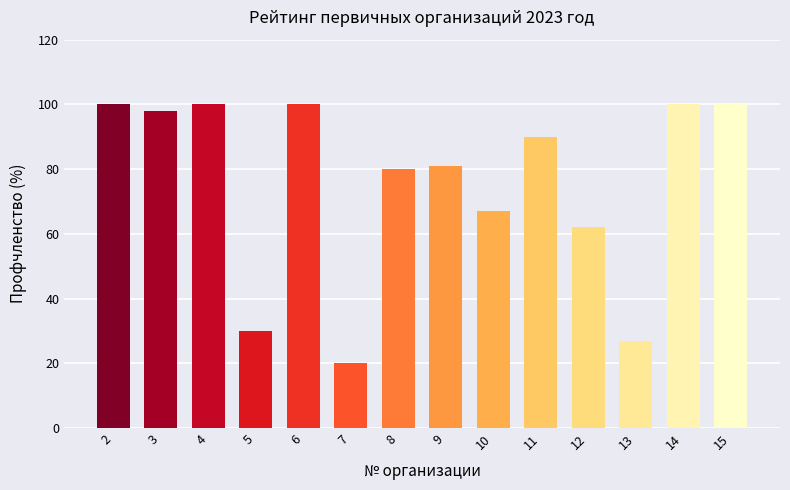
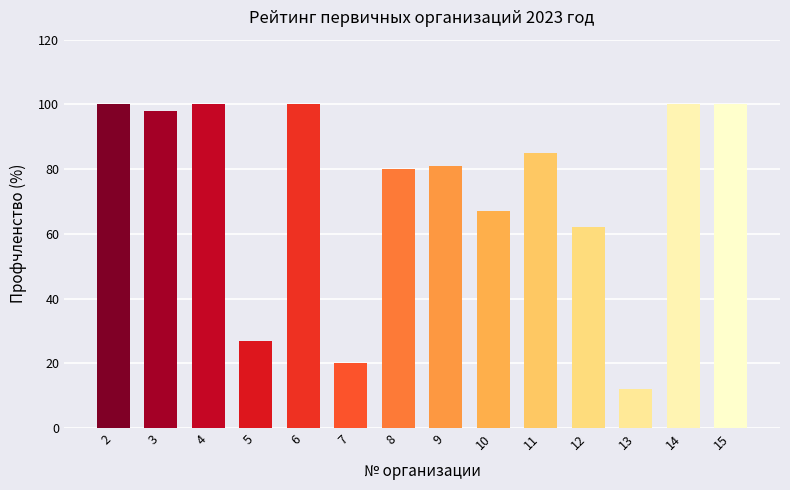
  {
    "2": 100,
    "3": 98,
    "4": 100,
-   "5": 30,
+   "5": 27,
    "6": 100,
    "7": 20,
    "8": 80,
    "9": 81,
    "10": 67,
-   "11": 90,
+   "11": 85,
    "12": 62,
-   "13": 27,
+   "13": 12,
    "14": 100,
    "15": 100
  }
